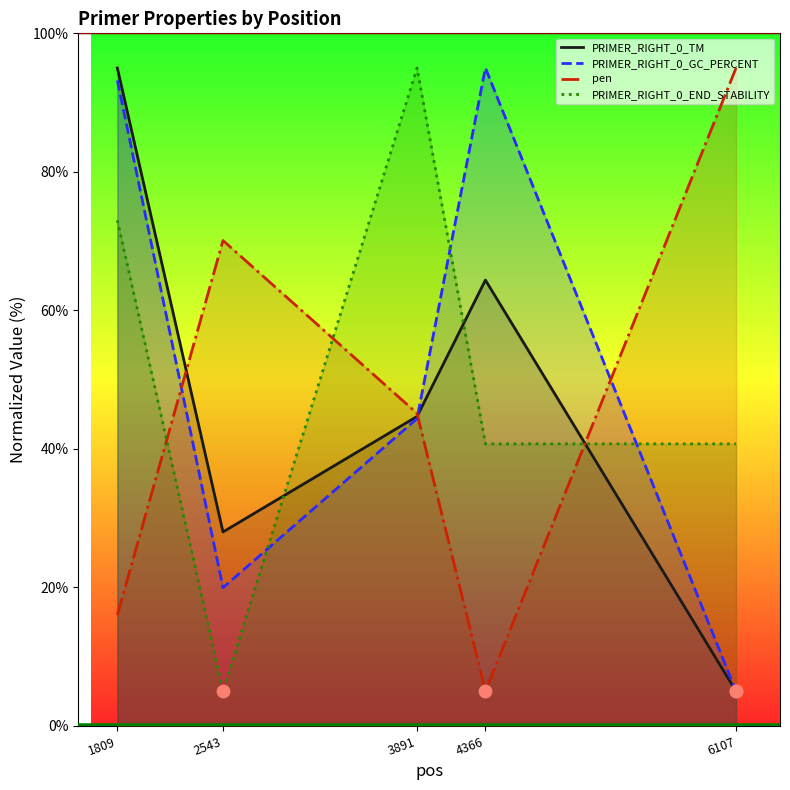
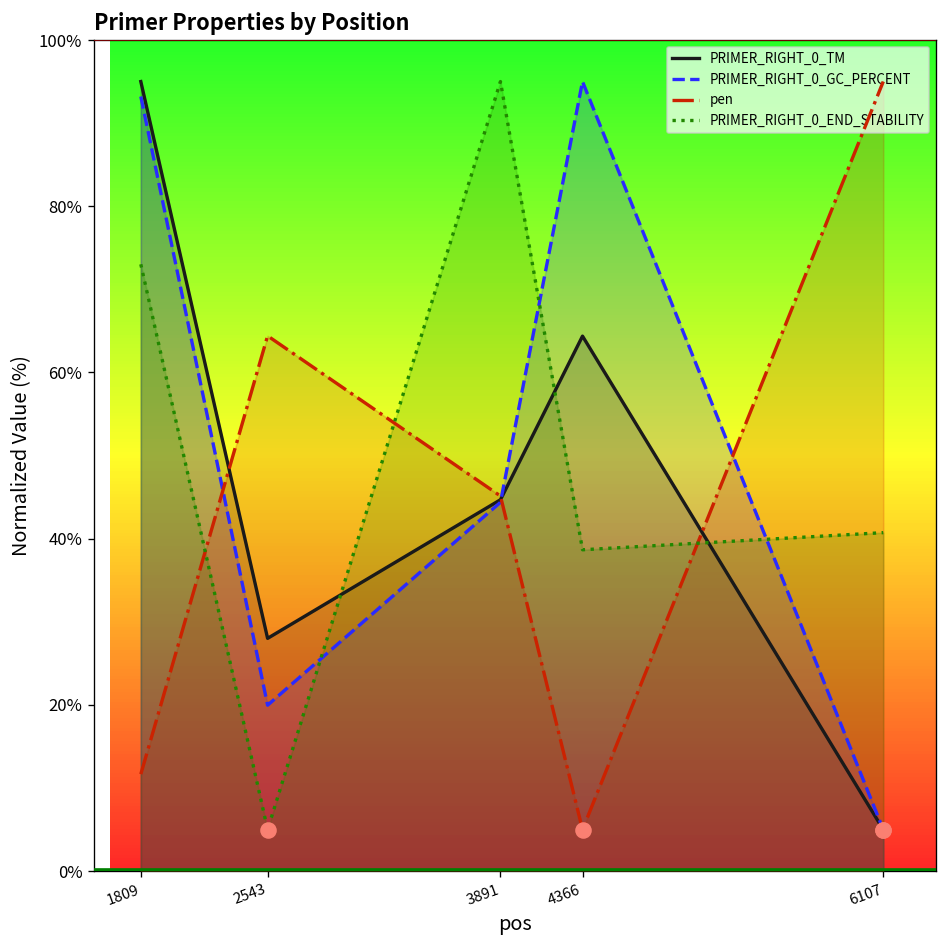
  {
    "PRIMER_RIGHT_0_TM": {
      "1809": "95%",
      "2543": "28%",
      "4366": "64%"
    },
    "PRIMER_RIGHT_0_GC_PERCENT": {
      "1809": "93%",
      "2543": "20%",
      "4366": "95%"
    },
    "pen": {
-     "1809": "16%",
-     "2543": "70%",
+     "1809": "12%",
+     "2543": "64%",
      "3891": "45%"
    },
    "PRIMER_RIGHT_0_END_STABILITY": {
      "1809": "73%",
      "3891": "95%",
-     "4366": "41%",
+     "4366": "39%",
      "6107": "41%"
    }
  }
